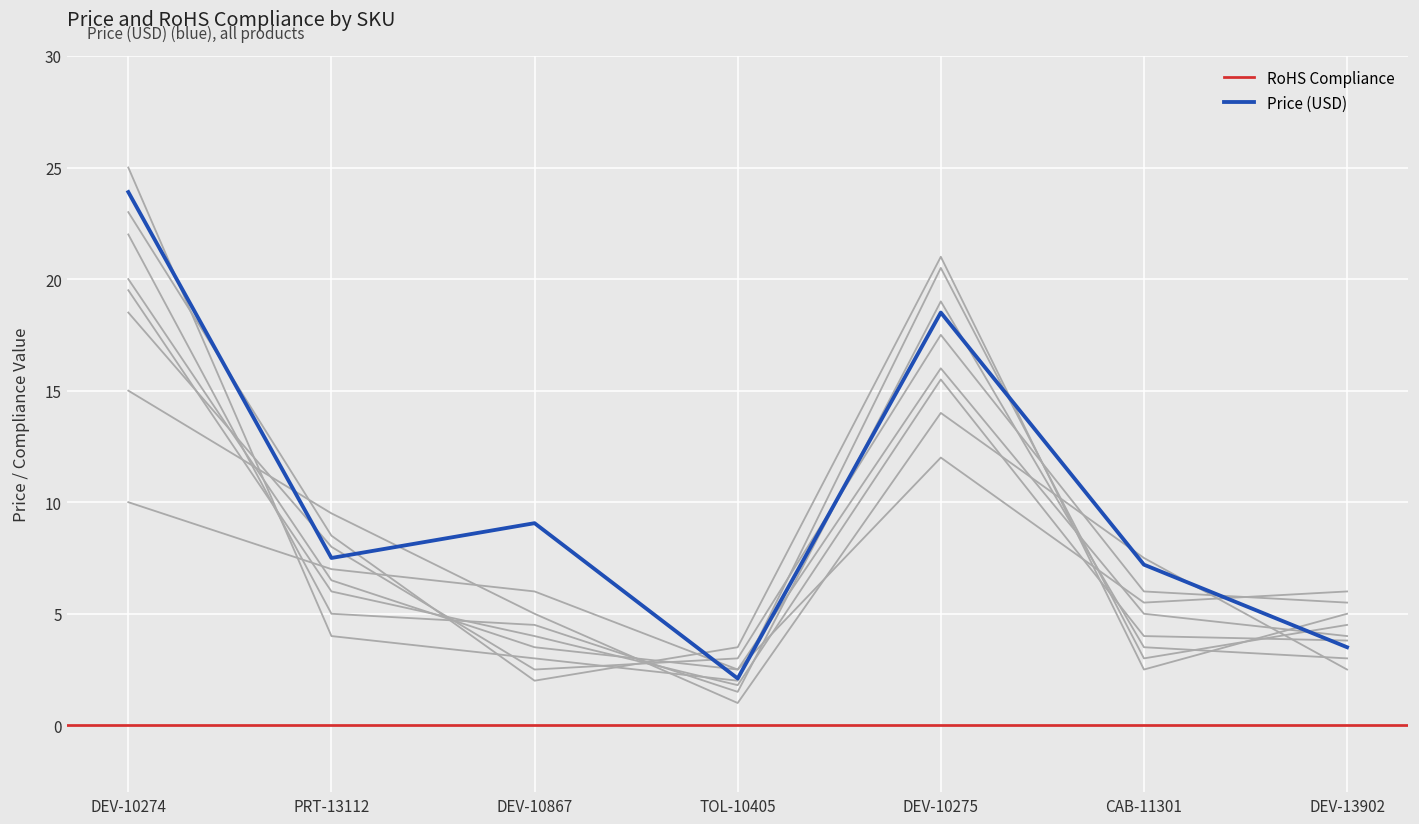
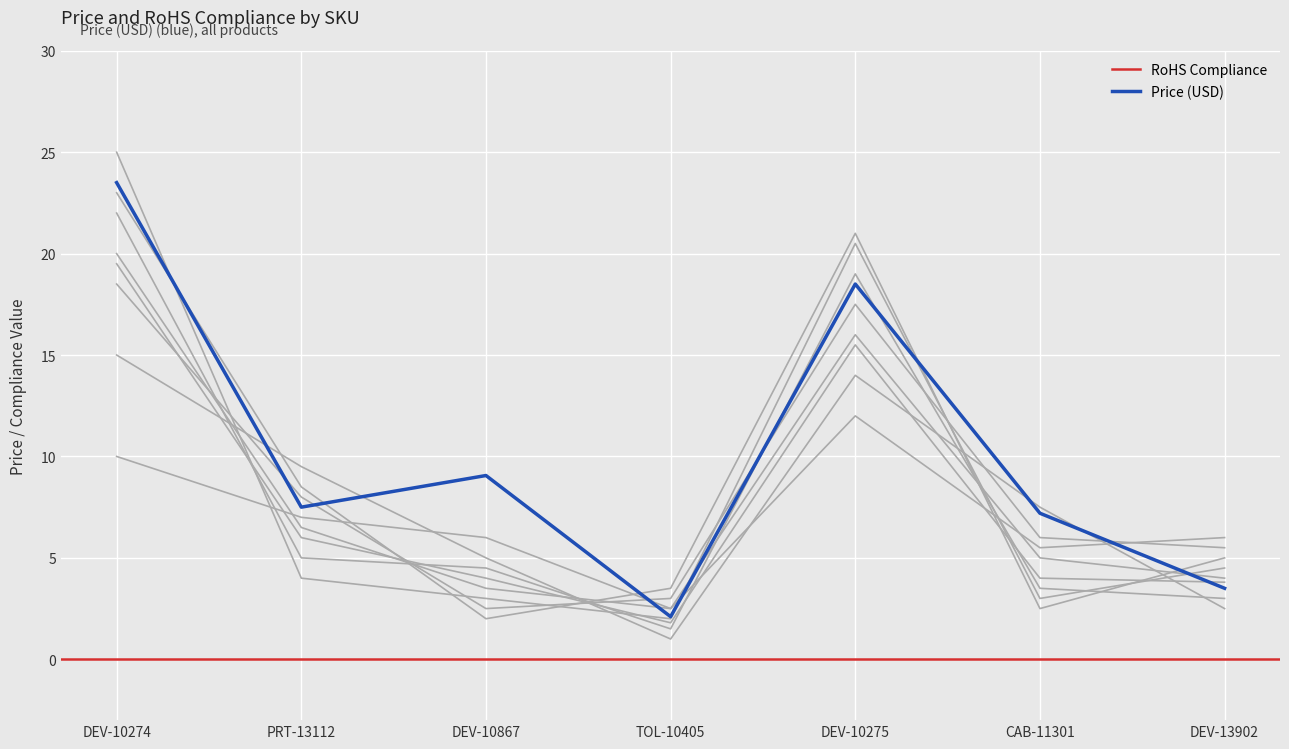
  {
    "Price (USD)": {
-     "DEV-10274": 23.9,
+     "DEV-10274": 23.5,
      "PRT-13112": 7.5,
      "DEV-10867": 9.1,
      "DEV-10275": 18.5,
      "CAB-11301": 7.2,
      "DEV-13902": 3.5
    }
  }
